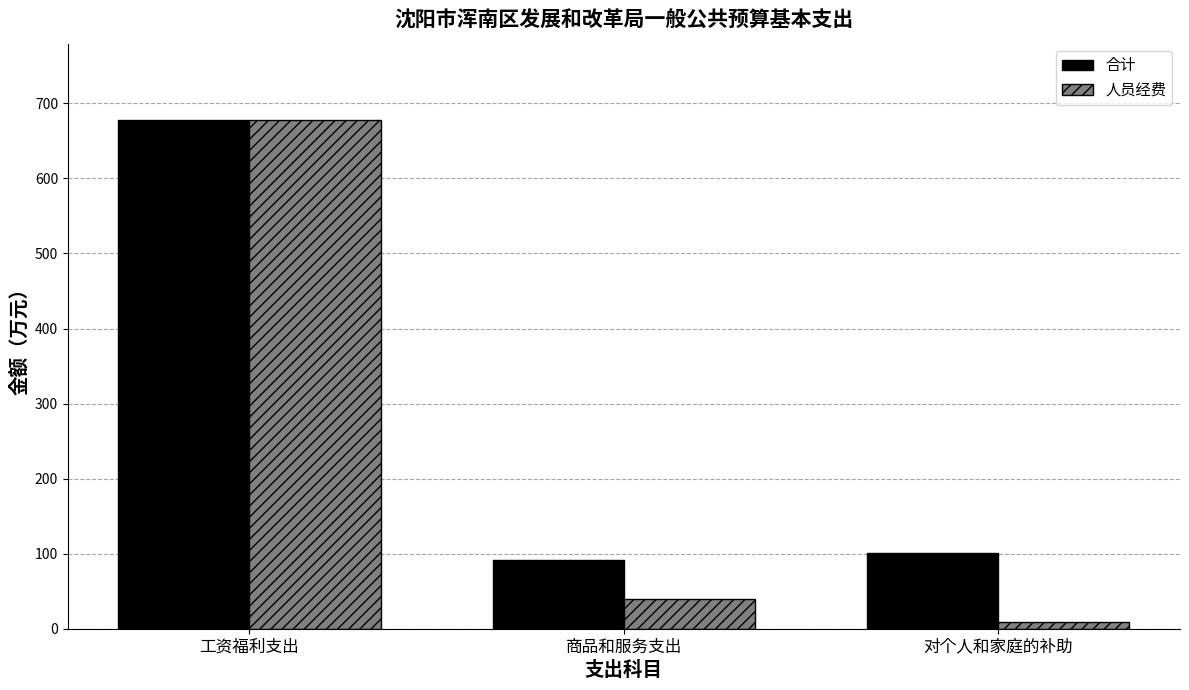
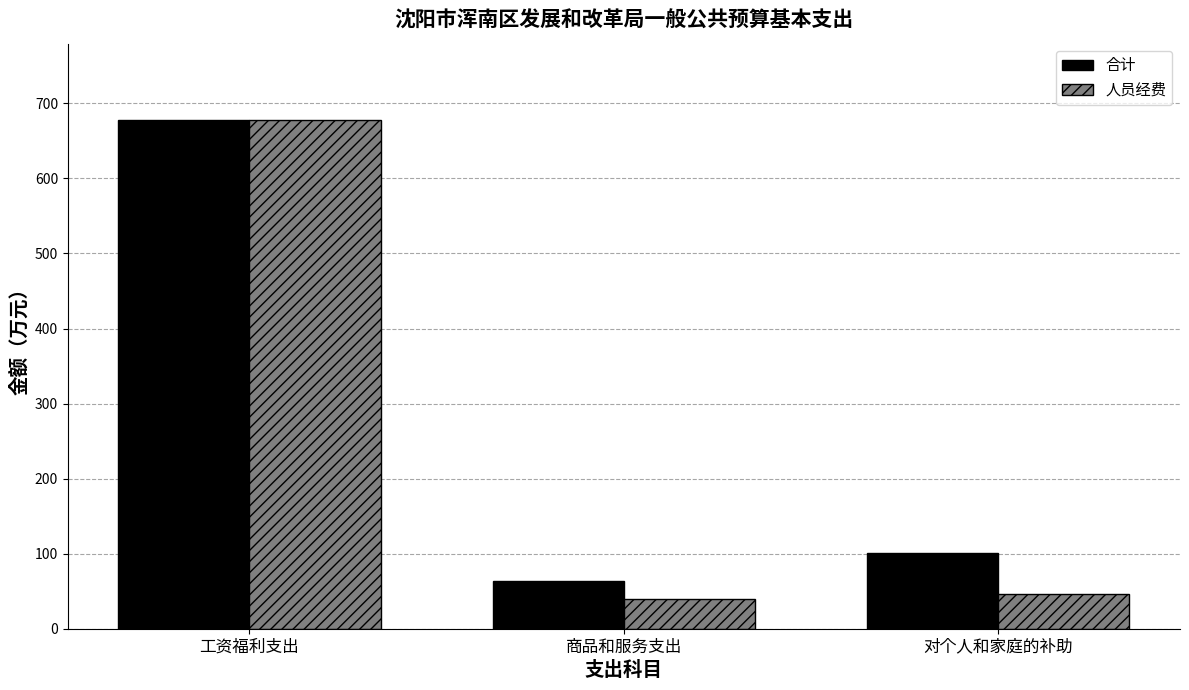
  {
    "合计": {
      "工资福利支出": 680,
-     "商品和服务支出": 90,
+     "商品和服务支出": 60,
      "对个人和家庭的补助": 100
    },
    "人员经费": {
      "工资福利支出": 680,
      "商品和服务支出": 40,
-     "对个人和家庭的补助": 10
+     "对个人和家庭的补助": 50
    }
  }
